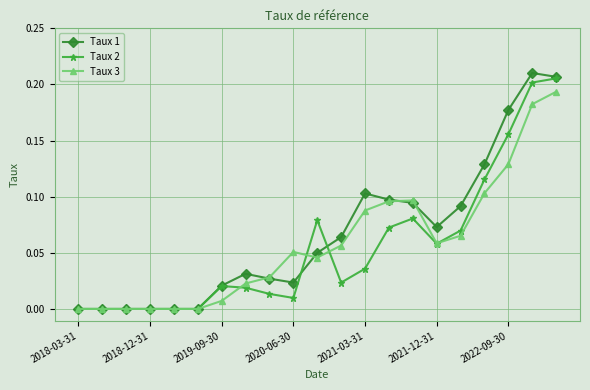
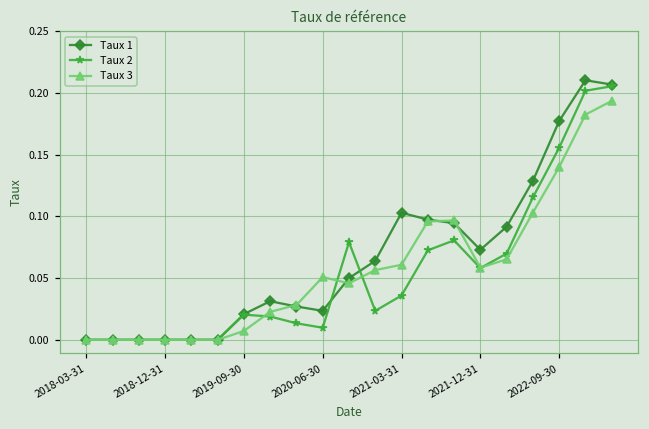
  {
    "Taux 3": {
      "2019-09-30": 0.007,
      "2020-06-30": 0.051,
-     "2021-03-31": 0.088,
-     "2022-09-30": 0.129
+     "2021-03-31": 0.061,
+     "2022-09-30": 0.140
    }
  }
